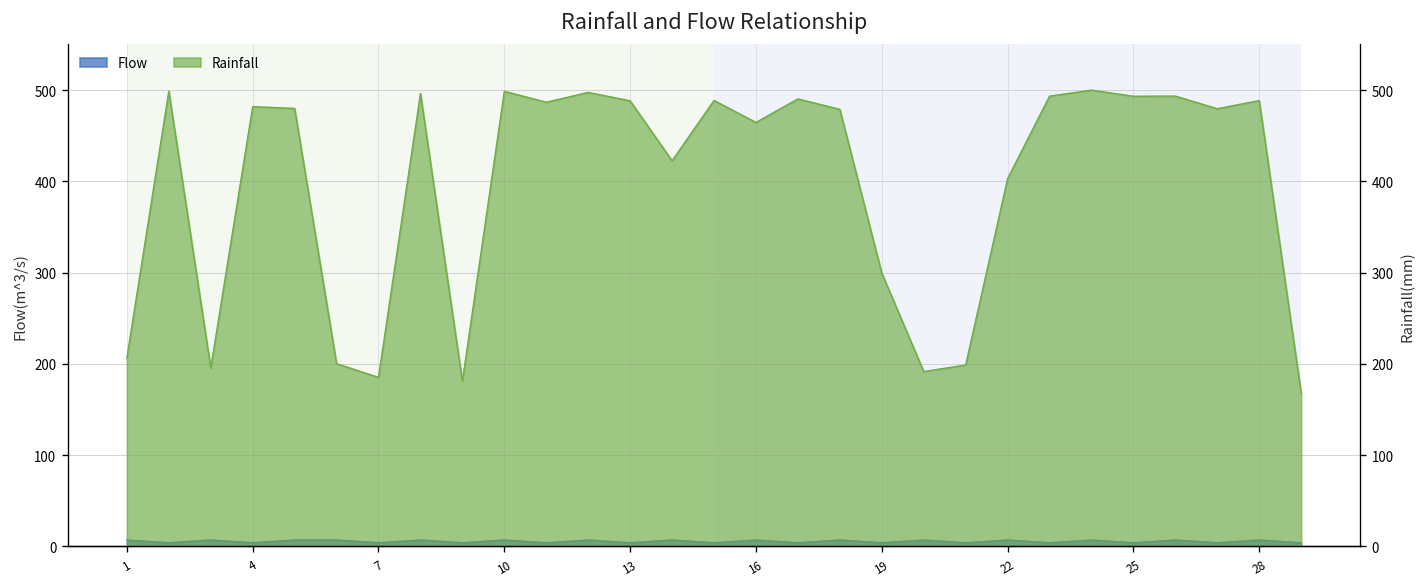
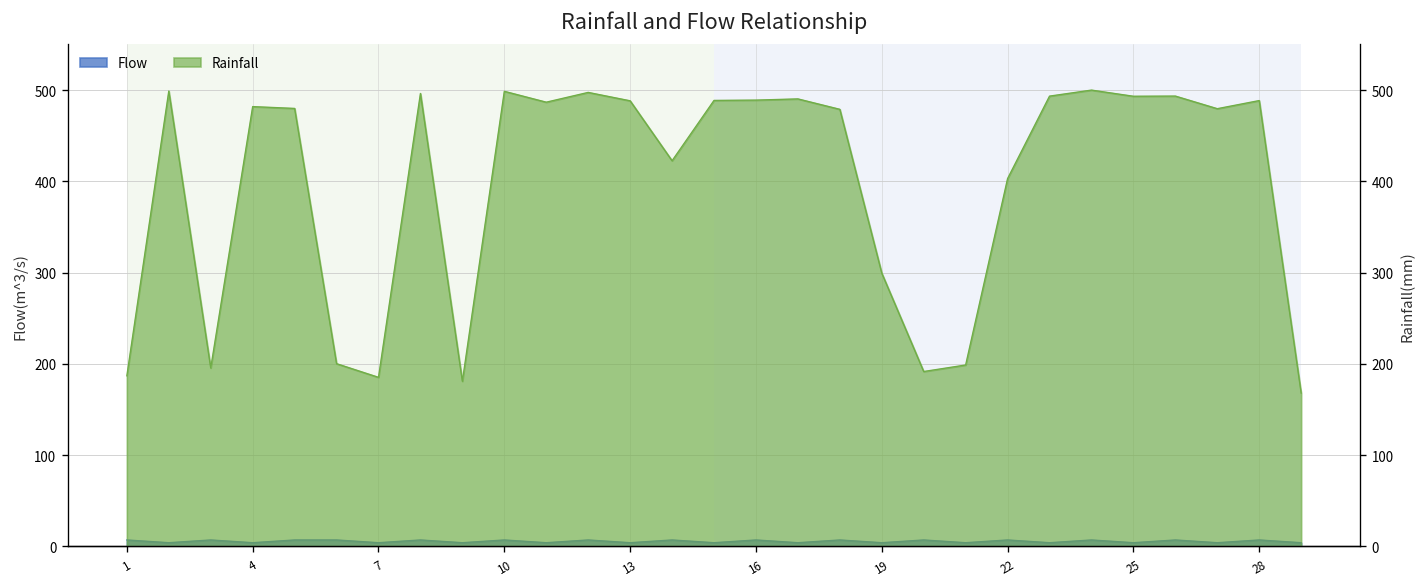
  {
    "Flow": {
      "1": 10,
      "4": 0,
      "7": 0,
      "10": 10,
      "13": 0,
      "16": 10,
      "19": 0,
      "22": 10,
      "25": 0,
      "28": 10
    },
    "Rainfall": {
-     "1": 210,
+     "1": 190,
      "4": 480,
      "7": 190,
      "10": 500,
      "13": 490,
-     "16": 460,
+     "16": 490,
      "19": 300,
      "22": 400,
      "25": 490,
      "28": 490
    }
  }
